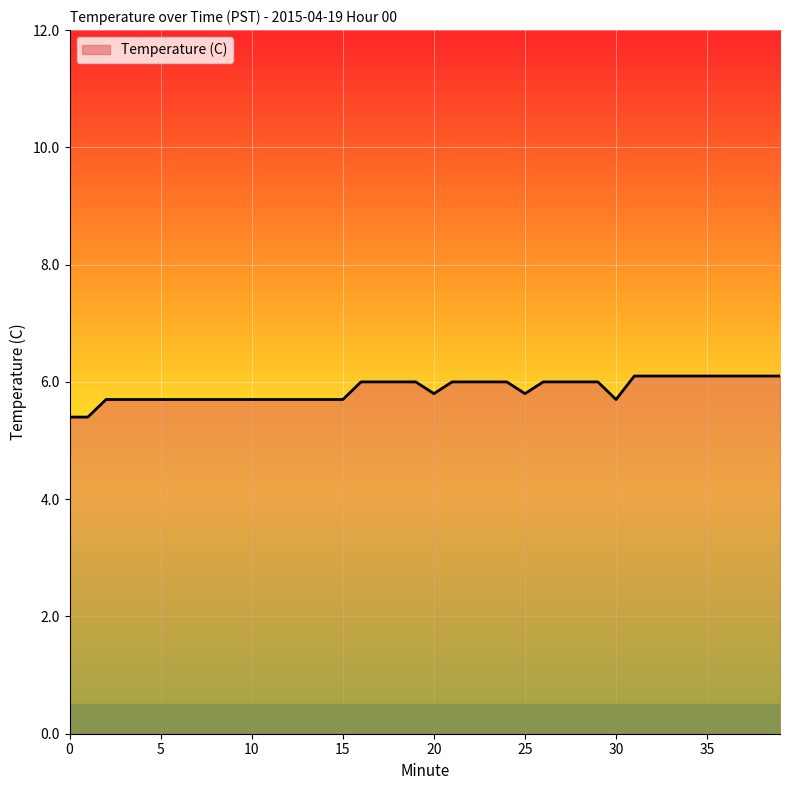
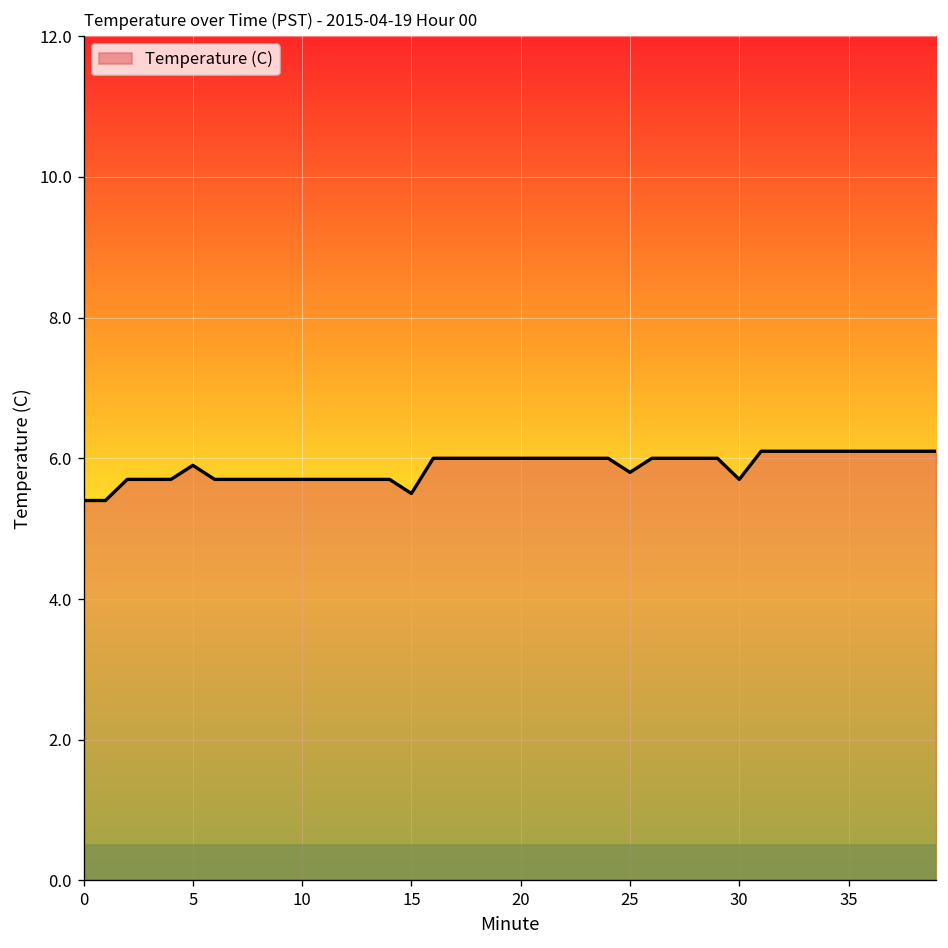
  {
    "0": 5.4,
-   "5": 5.7,
+   "5": 5.9,
    "10": 5.7,
-   "15": 5.7,
-   "20": 5.8,
+   "15": 5.5,
+   "20": 6.0,
    "25": 5.8,
    "30": 5.7,
    "35": 6.1
  }
